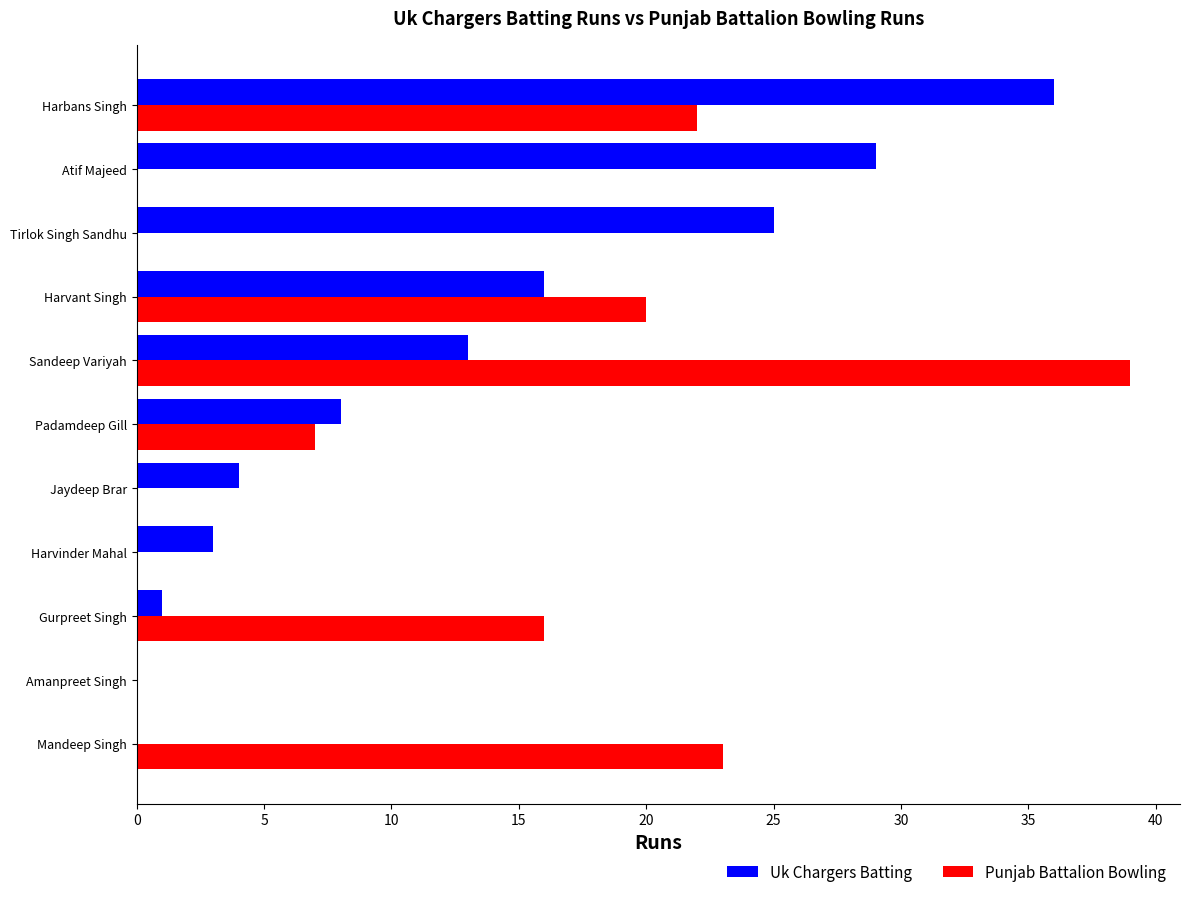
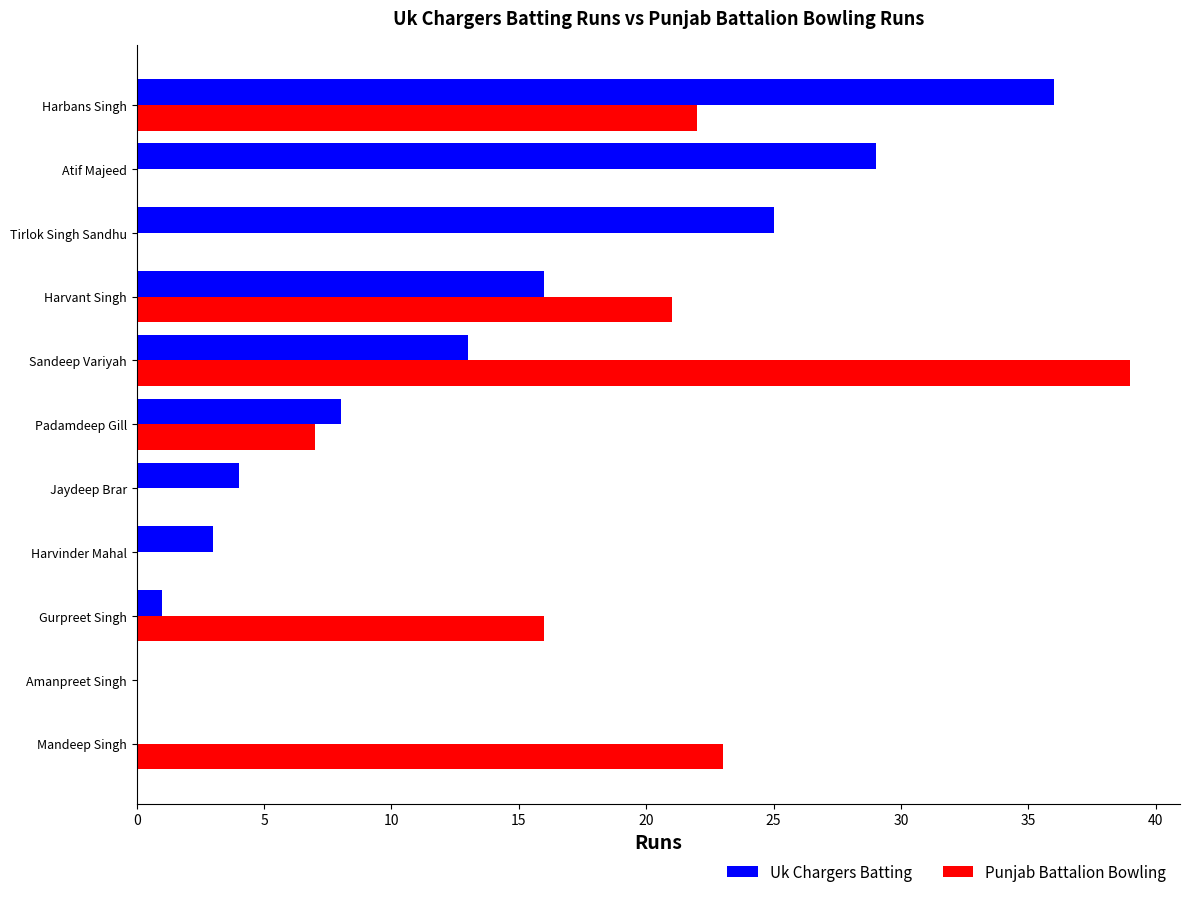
  {
    "Uk Chargers Batting": {
      "Harbans Singh": 36,
      "Atif Majeed": 29,
      "Tirlok Singh Sandhu": 25,
      "Harvant Singh": 16,
      "Sandeep Variyah": 13,
      "Padamdeep Gill": 8,
      "Jaydeep Brar": 4,
      "Harvinder Mahal": 3,
      "Gurpreet Singh": 1,
      "Amanpreet Singh": 0,
      "Mandeep Singh": 0
    },
    "Punjab Battalion Bowling": {
      "Harbans Singh": 22,
      "Atif Majeed": 0,
      "Tirlok Singh Sandhu": 0,
-     "Harvant Singh": 20,
+     "Harvant Singh": 21,
      "Sandeep Variyah": 39,
      "Padamdeep Gill": 7,
      "Jaydeep Brar": 0,
      "Harvinder Mahal": 0,
      "Gurpreet Singh": 16,
      "Amanpreet Singh": 0,
      "Mandeep Singh": 23
    }
  }
